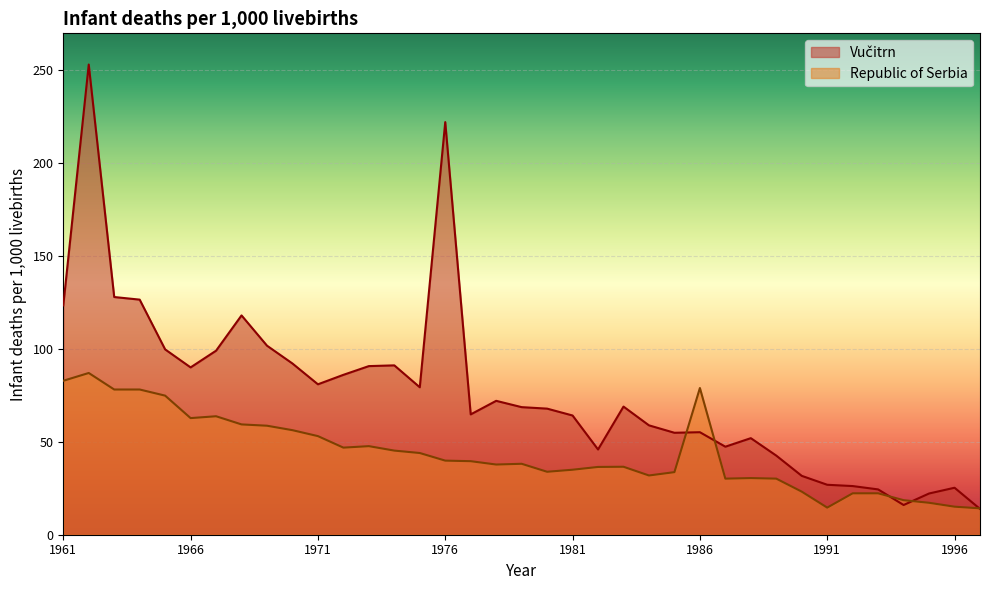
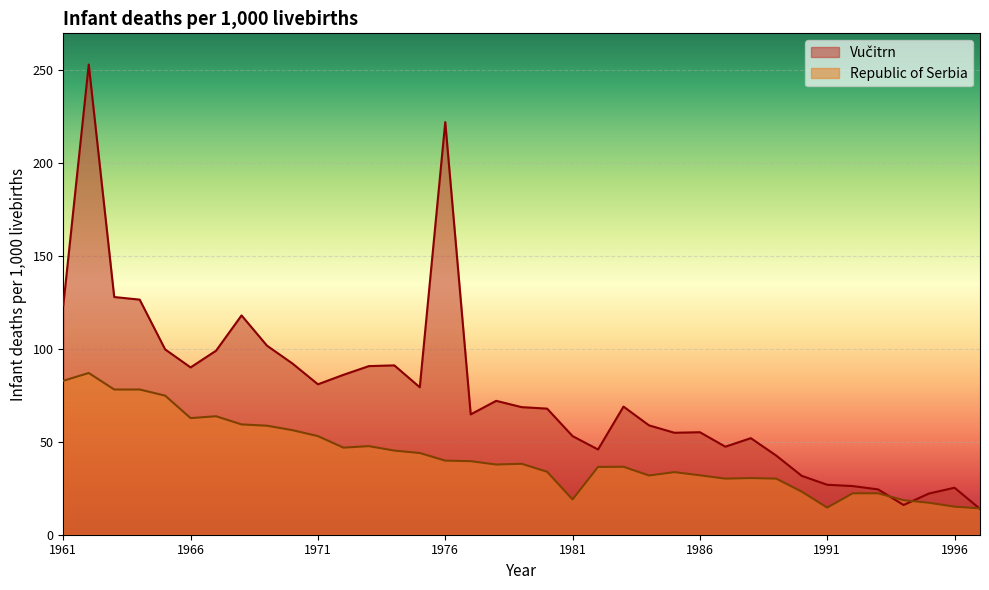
  {
    "Vučitrn": {
      "1961": 124,
      "1966": 90,
      "1971": 81,
      "1976": 222,
-     "1981": 64,
+     "1981": 53,
      "1986": 55,
      "1991": 27,
      "1996": 25
    },
    "Republic of Serbia": {
      "1961": 83,
      "1966": 63,
      "1971": 53,
      "1976": 40,
-     "1981": 35,
-     "1986": 79,
+     "1981": 19,
+     "1986": 32,
      "1991": 15,
      "1996": 15
    }
  }
